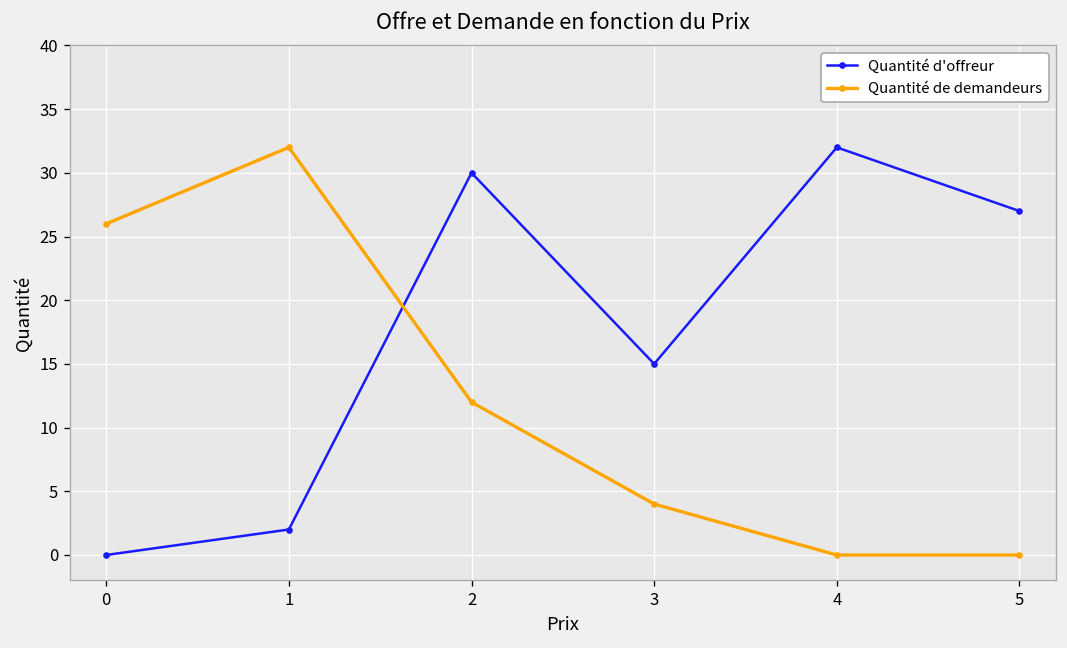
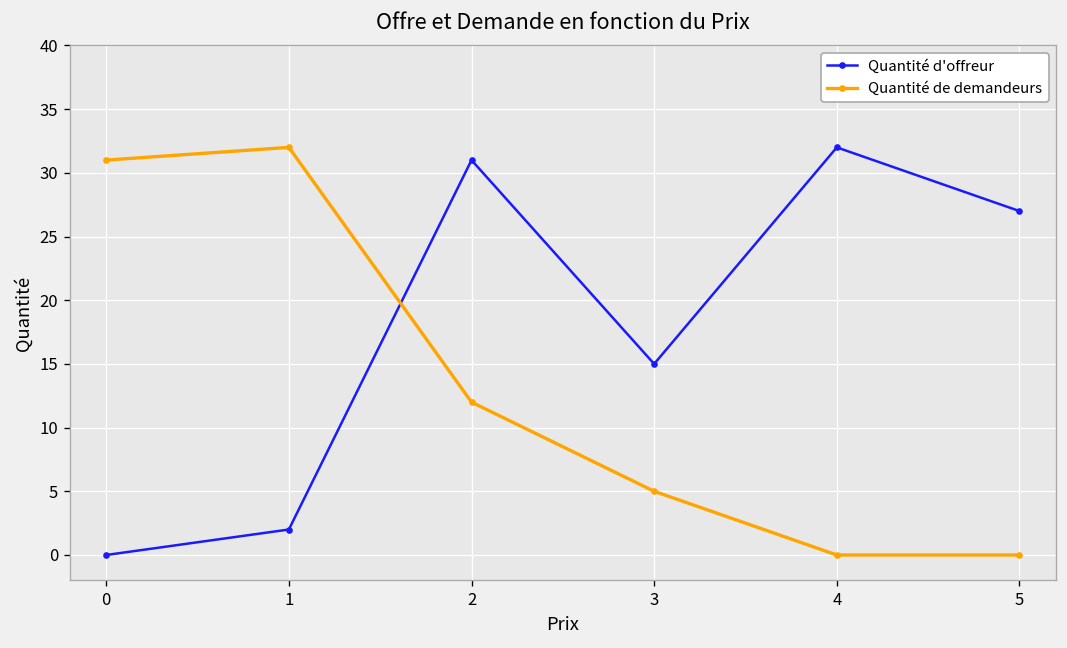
  {
    "Quantité d'offreur": {
      "0": 0,
      "1": 2,
-     "2": 30,
+     "2": 31,
      "3": 15,
      "4": 32,
      "5": 27
    },
    "Quantité de demandeurs": {
-     "0": 26,
+     "0": 31,
      "1": 32,
      "2": 12,
-     "3": 4,
+     "3": 5,
      "4": 0,
      "5": 0
    }
  }
